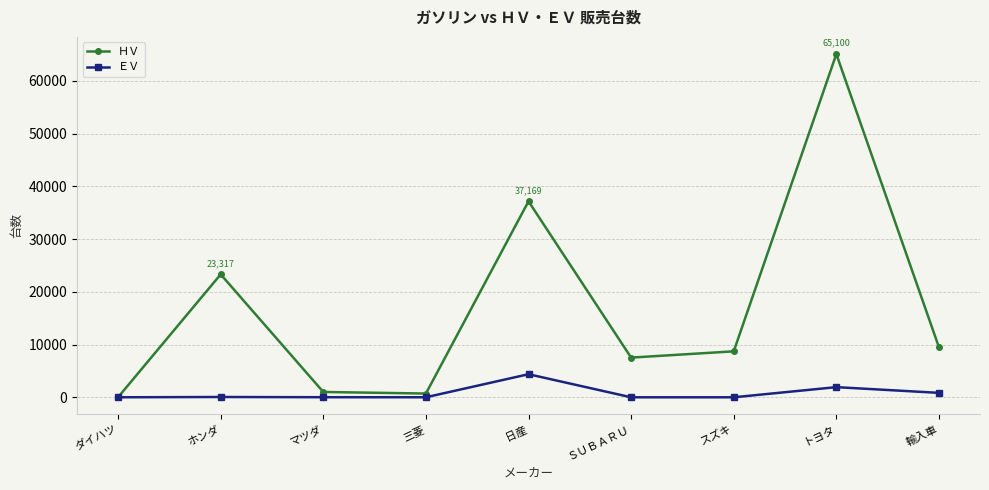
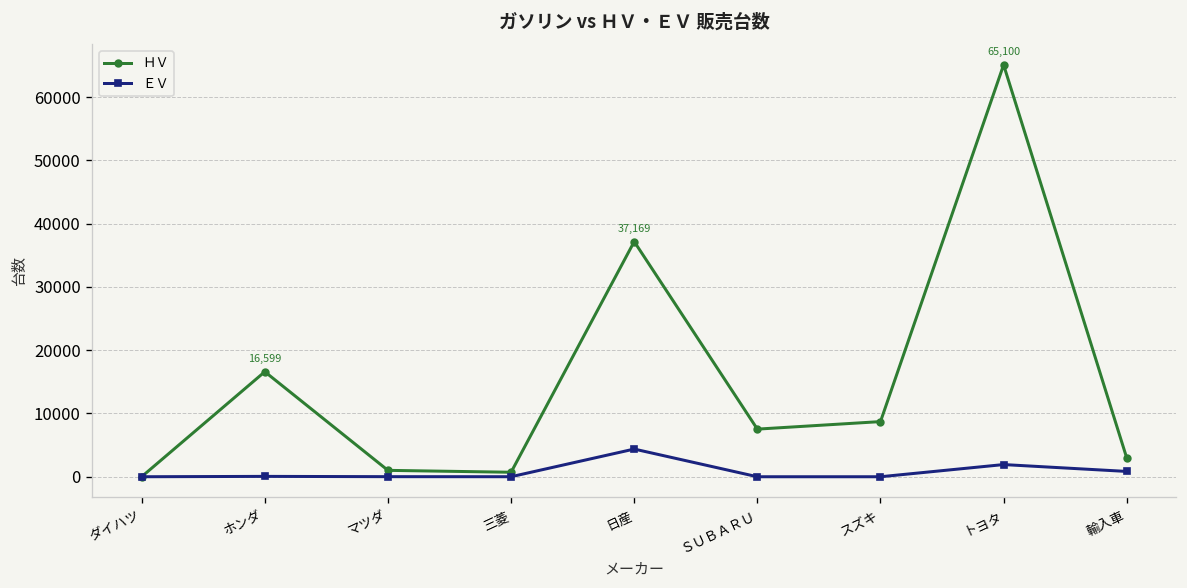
  {
    "ＨＶ": {
-     "ホンダ": "23,317",
+     "ホンダ": "16,599",
      "日産": "37,169",
      "トヨタ": "65,100",
-     "輸入車": "9000"
+     "輸入車": "3000"
    },
    "ＥＶ": {
      "ホンダ": "0",
      "マツダ": "0",
      "三菱": "0",
      "日産": "4000",
      "ＳＵＢＡＲＵ": "0",
      "スズキ": "0",
      "トヨタ": "2000",
      "輸入車": "1000"
    }
  }
